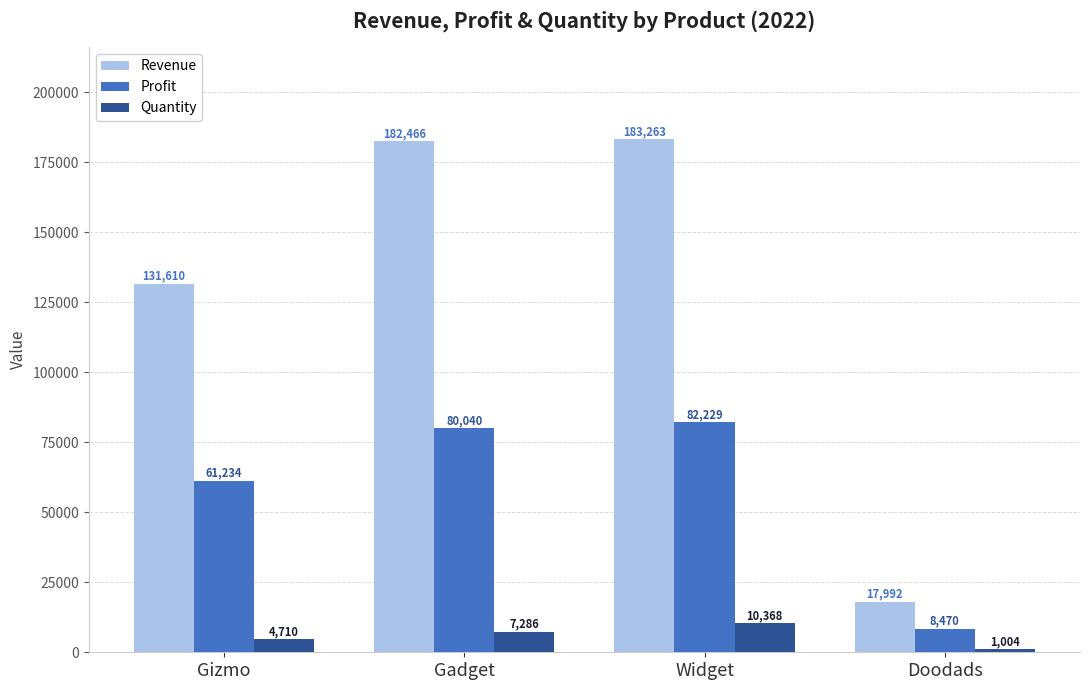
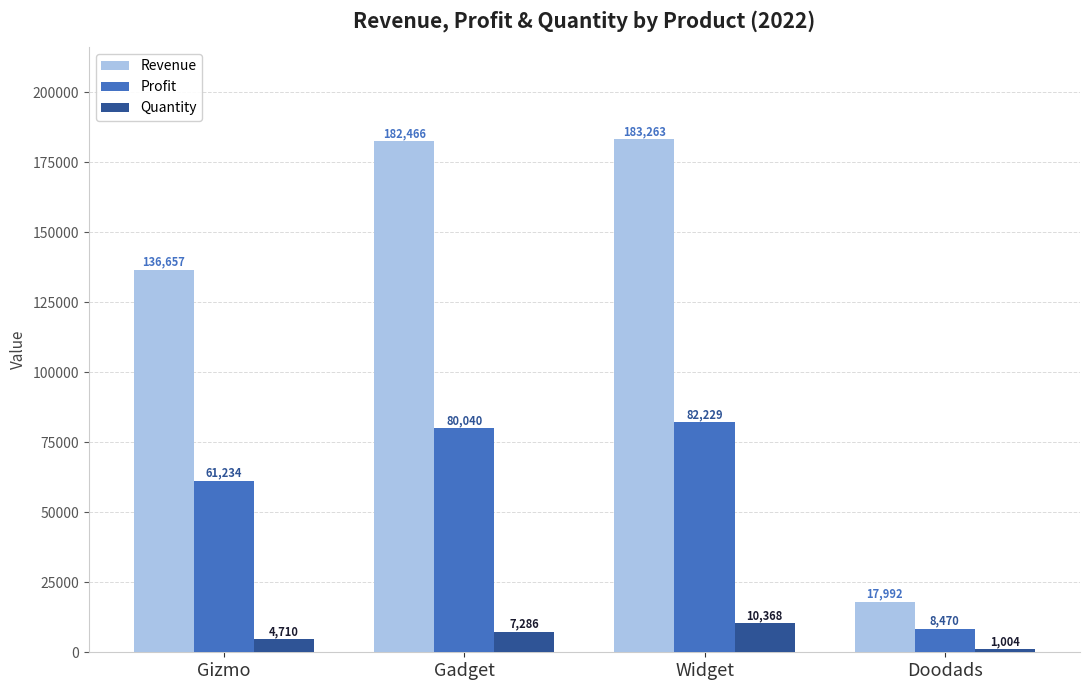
  {
    "Revenue": {
-     "Gizmo": "131,610",
+     "Gizmo": "136,657",
      "Gadget": "182,466",
      "Widget": "183,263",
      "Doodads": "17,992"
    }
  }
